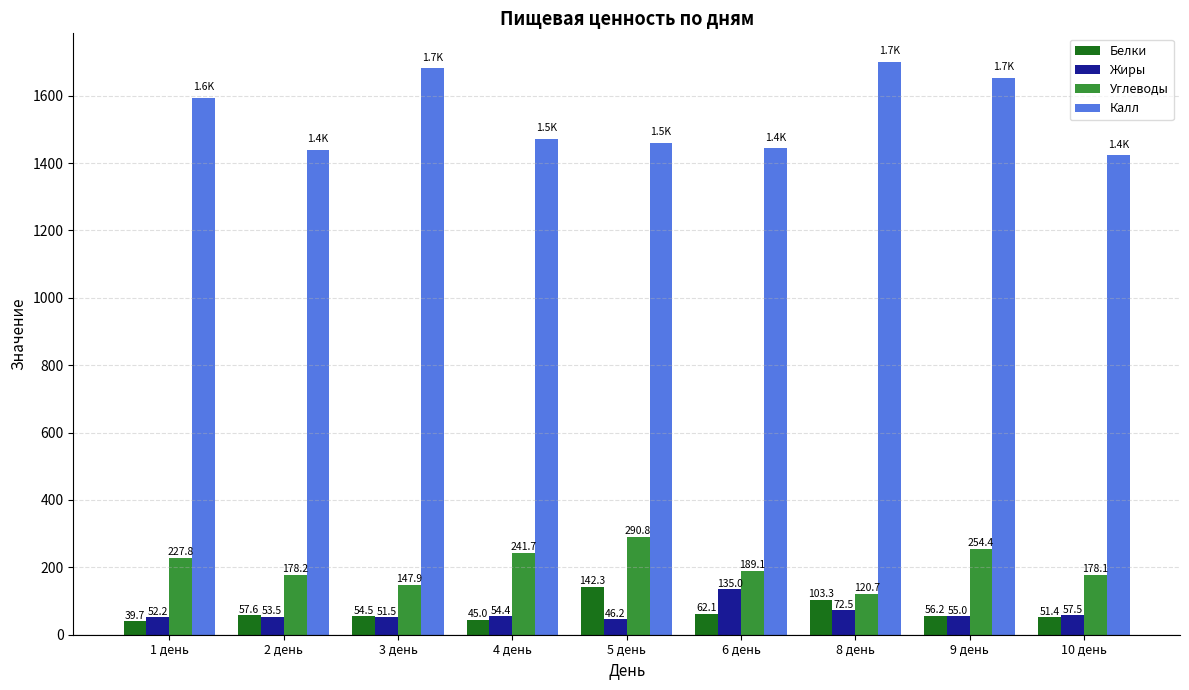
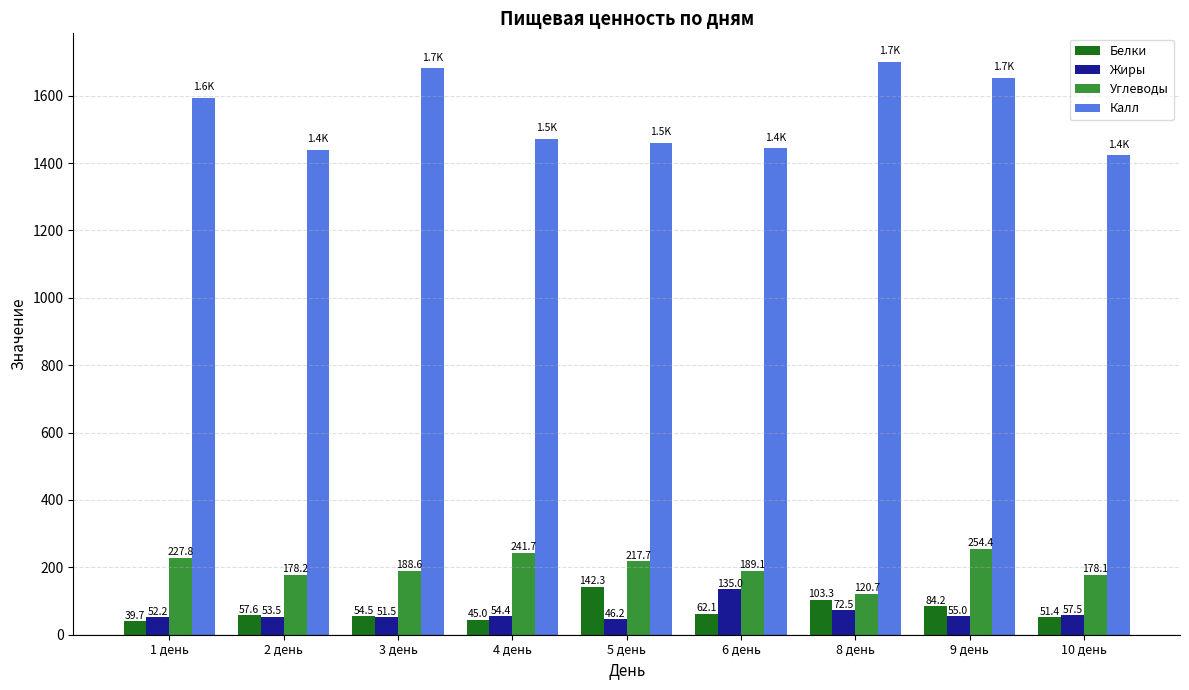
  {
    "Белки": {
      "1 день": "39.7",
      "2 день": "57.6",
      "3 день": "54.5",
      "4 день": "45.0",
      "5 день": "142.3",
      "6 день": "62.1",
      "8 день": "103.3",
-     "9 день": "56.2",
+     "9 день": "84.2",
      "10 день": "51.4"
    },
    "Жиры": {
      "1 день": "52.2",
      "2 день": "53.5",
      "3 день": "51.5",
      "4 день": "54.4",
      "5 день": "46.2",
      "6 день": "135.0",
      "8 день": "72.5",
      "9 день": "55.0",
      "10 день": "57.5"
    },
    "Углеводы": {
      "1 день": "227.8",
      "2 день": "178.2",
-     "3 день": "147.9",
+     "3 день": "188.6",
      "4 день": "241.7",
-     "5 день": "290.8",
+     "5 день": "217.7",
      "6 день": "189.1",
      "8 день": "120.7",
      "9 день": "254.4",
      "10 день": "178.1"
    },
    "Калл": {
      "1 день": "1.6K",
      "2 день": "1.4K",
      "3 день": "1.7K",
      "4 день": "1.5K",
      "5 день": "1.5K",
      "6 день": "1.4K",
      "8 день": "1.7K",
      "9 день": "1.7K",
      "10 день": "1.4K"
    }
  }
